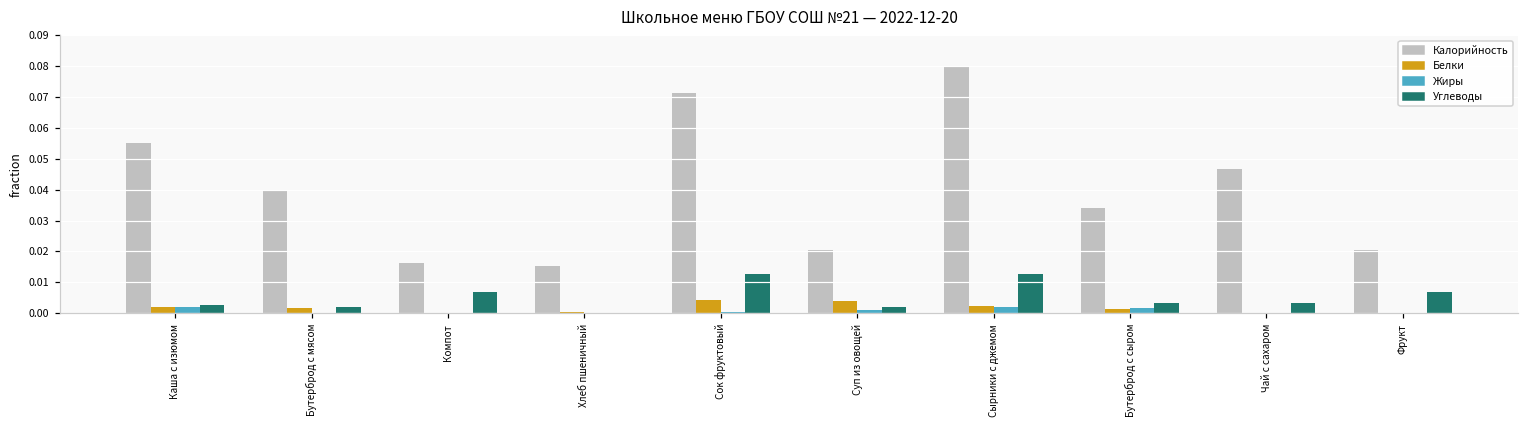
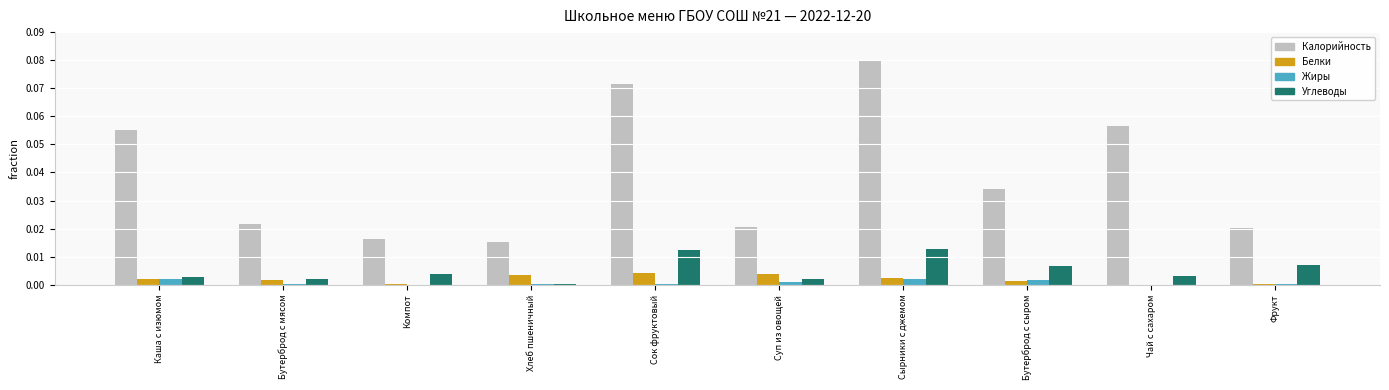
  {
    "Калорийность": {
      "Каша с изюмом": 0.055,
-     "Бутерброд с мясом": 0.040,
+     "Бутерброд с мясом": 0.022,
      "Компот": 0.016,
      "Хлеб пшеничный": 0.015,
      "Сок фруктовый": 0.071,
      "Суп из овощей": 0.021,
      "Сырники с джемом": 0.080,
      "Бутерброд с сыром": 0.034,
-     "Чай с сахаром": 0.047,
+     "Чай с сахаром": 0.056,
      "Фрукт": 0.020
    },
    "Белки": {
      "Каша с изюмом": 0.002,
      "Бутерброд с мясом": 0.002,
-     "Хлеб пшеничный": 0.000,
+     "Хлеб пшеничный": 0.003,
      "Сок фруктовый": 0.004,
      "Суп из овощей": 0.004,
      "Сырники с джемом": 0.002,
      "Бутерброд с сыром": 0.001
    },
    "Жиры": {
      "Каша с изюмом": 0.002,
      "Компот": 0.000,
      "Суп из овощей": 0.001,
      "Сырники с джемом": 0.002,
      "Бутерброд с сыром": 0.002
    },
    "Углеводы": {
      "Каша с изюмом": 0.003,
      "Бутерброд с мясом": 0.002,
-     "Компот": 0.007,
+     "Компот": 0.004,
      "Сок фруктовый": 0.013,
      "Суп из овощей": 0.002,
      "Сырники с джемом": 0.013,
-     "Бутерброд с сыром": 0.003,
+     "Бутерброд с сыром": 0.007,
      "Чай с сахаром": 0.003,
      "Фрукт": 0.007
    }
  }
